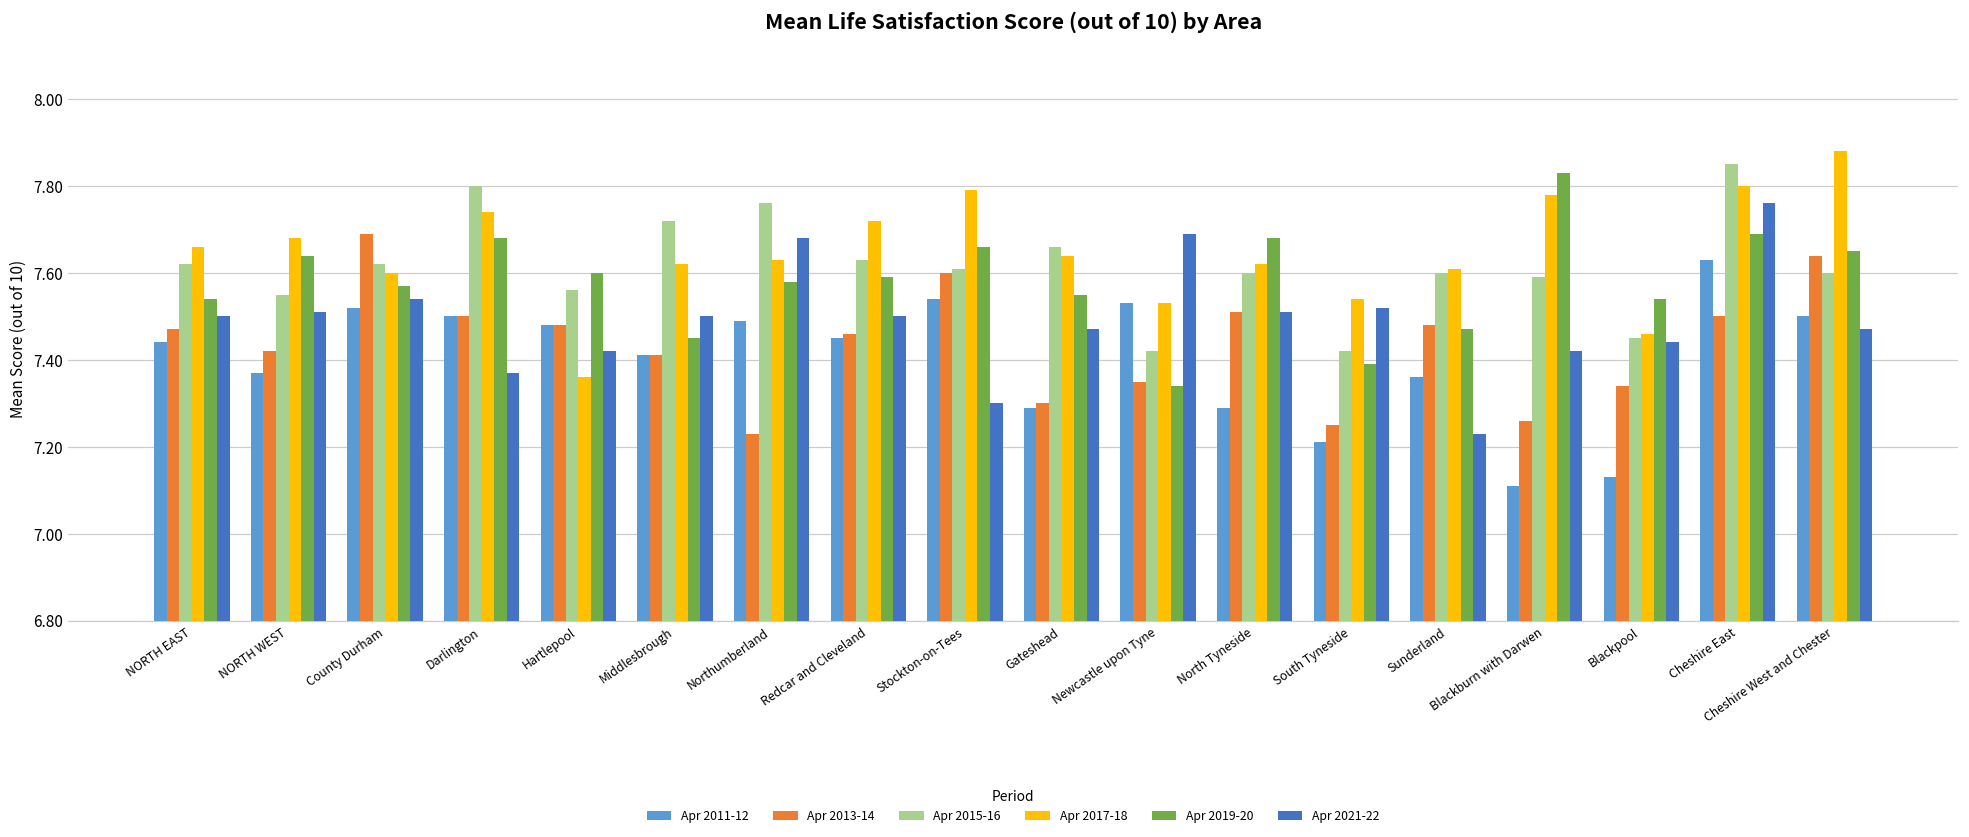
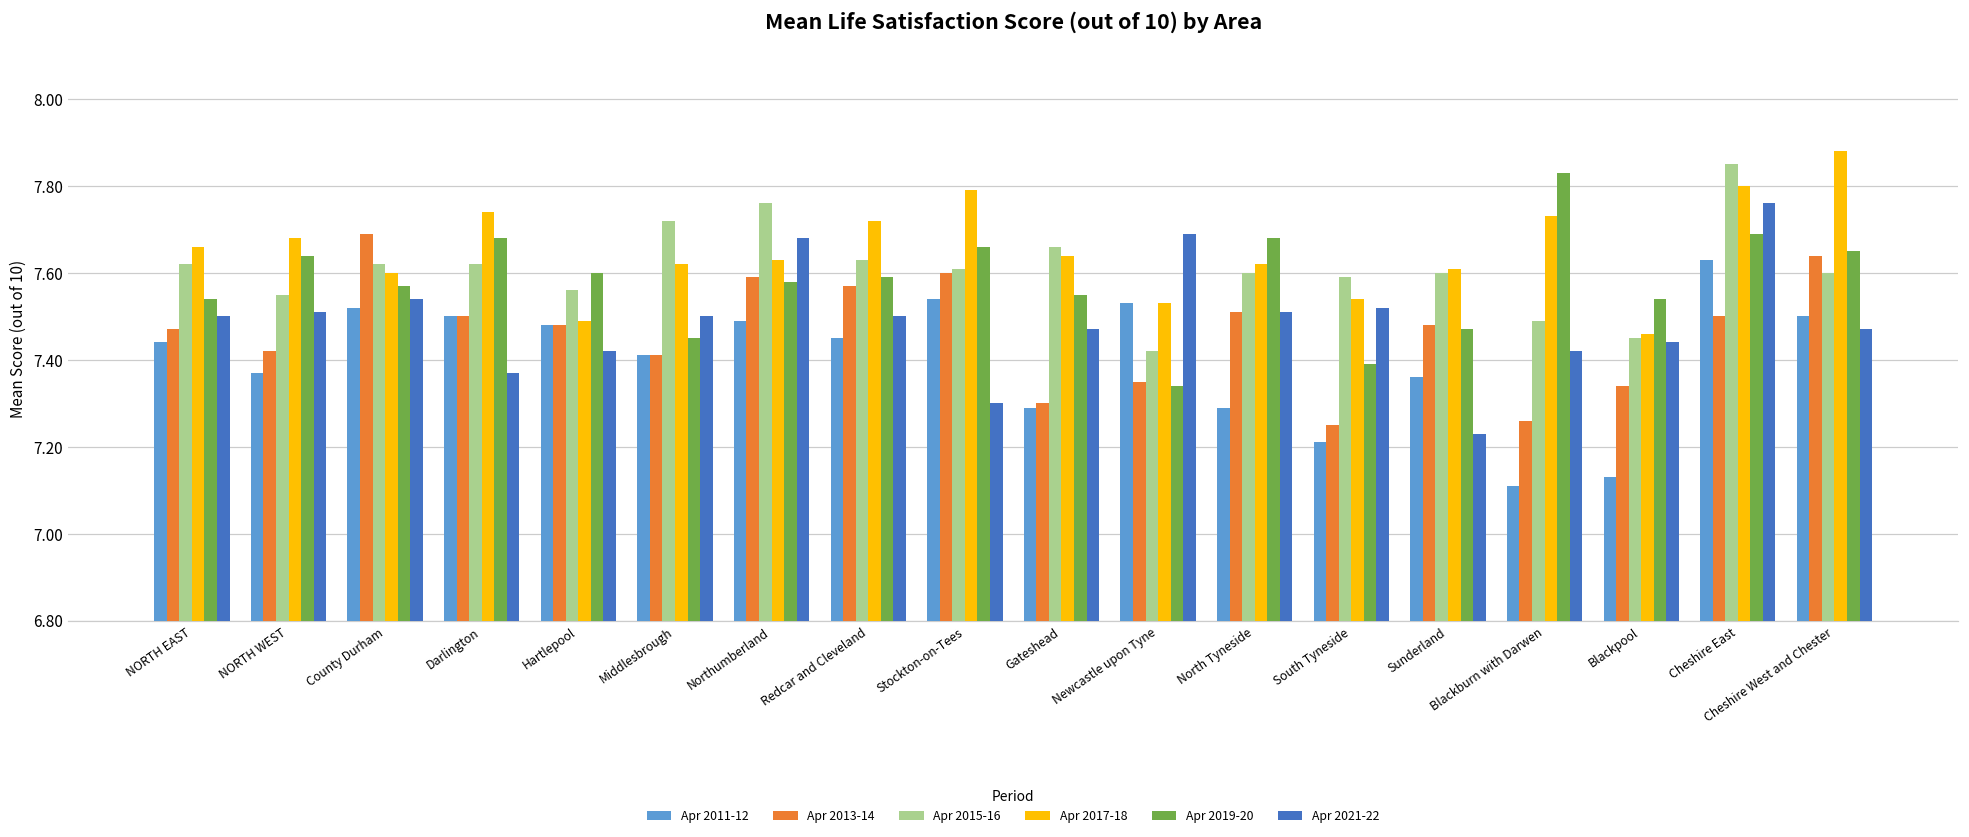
  {
    "Apr 2013-14": {
      "NORTH EAST": 7.47,
      "NORTH WEST": 7.42,
      "County Durham": 7.69,
      "Darlington": 7.50,
      "Hartlepool": 7.48,
      "Middlesbrough": 7.41,
-     "Northumberland": 7.23,
-     "Redcar and Cleveland": 7.46,
+     "Northumberland": 7.59,
+     "Redcar and Cleveland": 7.57,
      "Stockton-on-Tees": 7.60,
      "Gateshead": 7.30,
      "Newcastle upon Tyne": 7.35,
      "North Tyneside": 7.51,
      "South Tyneside": 7.25,
      "Sunderland": 7.48,
      "Blackburn with Darwen": 7.26,
      "Blackpool": 7.34,
      "Cheshire East": 7.50,
      "Cheshire West and Chester": 7.64
    },
    "Apr 2015-16": {
      "NORTH EAST": 7.62,
      "NORTH WEST": 7.55,
      "County Durham": 7.62,
-     "Darlington": 7.80,
+     "Darlington": 7.62,
      "Hartlepool": 7.56,
      "Middlesbrough": 7.72,
      "Northumberland": 7.76,
      "Redcar and Cleveland": 7.63,
      "Stockton-on-Tees": 7.61,
      "Gateshead": 7.66,
      "Newcastle upon Tyne": 7.42,
      "North Tyneside": 7.60,
-     "South Tyneside": 7.42,
+     "South Tyneside": 7.59,
      "Sunderland": 7.60,
-     "Blackburn with Darwen": 7.59,
+     "Blackburn with Darwen": 7.49,
      "Blackpool": 7.45,
      "Cheshire East": 7.85,
      "Cheshire West and Chester": 7.60
    },
    "Apr 2017-18": {
      "NORTH EAST": 7.66,
      "NORTH WEST": 7.68,
      "County Durham": 7.60,
      "Darlington": 7.74,
-     "Hartlepool": 7.36,
+     "Hartlepool": 7.49,
      "Middlesbrough": 7.62,
      "Northumberland": 7.63,
      "Redcar and Cleveland": 7.72,
      "Stockton-on-Tees": 7.79,
      "Gateshead": 7.64,
      "Newcastle upon Tyne": 7.53,
      "North Tyneside": 7.62,
      "South Tyneside": 7.54,
      "Sunderland": 7.61,
-     "Blackburn with Darwen": 7.78,
+     "Blackburn with Darwen": 7.73,
      "Blackpool": 7.46,
      "Cheshire East": 7.80,
      "Cheshire West and Chester": 7.88
    },
    "Apr 2019-20": {
      "NORTH EAST": 7.54,
      "NORTH WEST": 7.64,
      "County Durham": 7.57,
      "Darlington": 7.68,
      "Hartlepool": 7.60,
      "Middlesbrough": 7.45,
      "Northumberland": 7.58,
      "Redcar and Cleveland": 7.59,
      "Stockton-on-Tees": 7.66,
      "Gateshead": 7.55,
      "Newcastle upon Tyne": 7.34,
      "North Tyneside": 7.68,
      "South Tyneside": 7.39,
      "Sunderland": 7.47,
      "Blackburn with Darwen": 7.83,
      "Blackpool": 7.54,
      "Cheshire East": 7.69,
      "Cheshire West and Chester": 7.65
    }
  }
